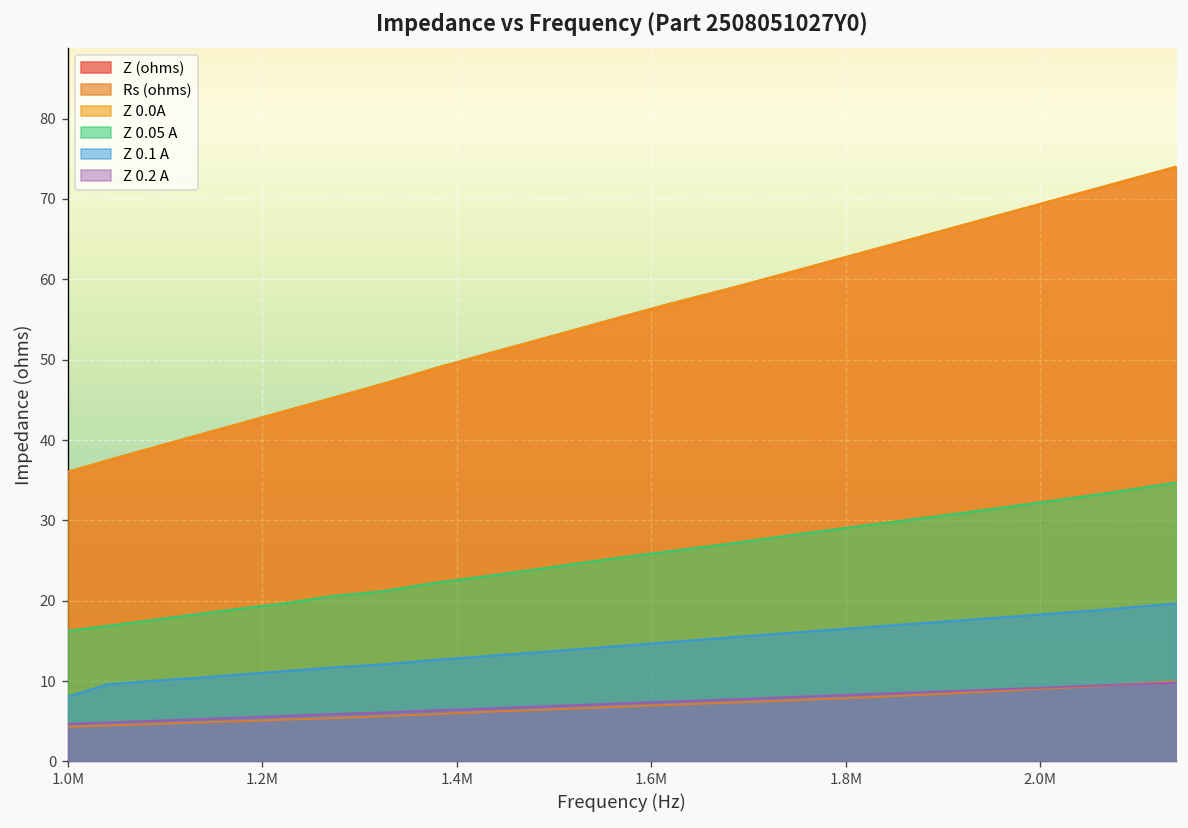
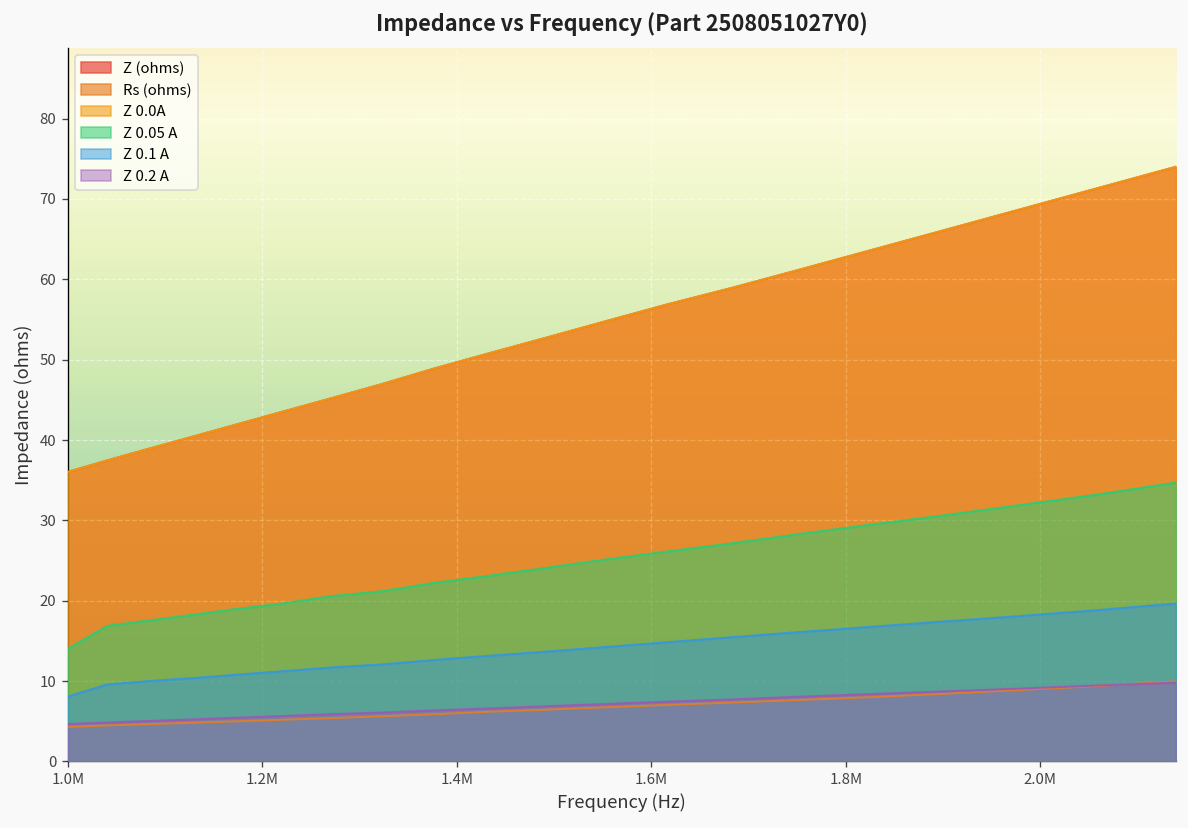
  {
    "Z 0.05 A": {
-     "1.0M": 16
+     "1.0M": 14
    },
    "Z 0.1 A": {
      "1.0M": 8
    }
  }
